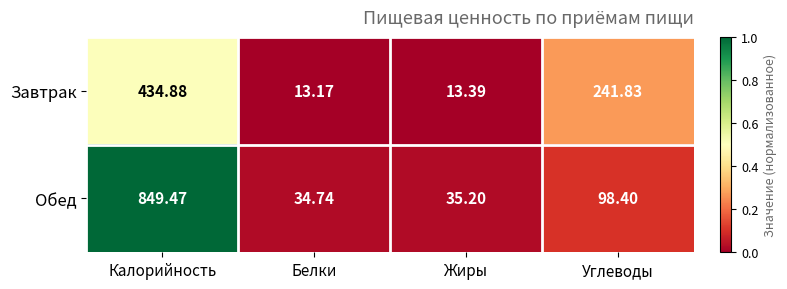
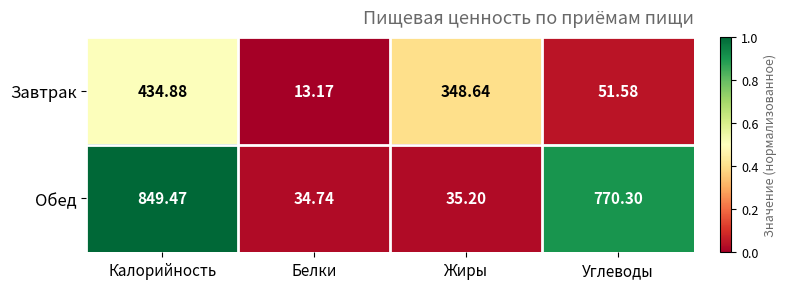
  {
    "Завтрак": {
      "Калорийность": 434.88,
      "Белки": 13.17,
-     "Жиры": 13.39,
-     "Углеводы": 241.83
+     "Жиры": 348.64,
+     "Углеводы": 51.58
    },
    "Обед": {
      "Калорийность": 849.47,
      "Белки": 34.74,
      "Жиры": 35.20,
-     "Углеводы": 98.40
+     "Углеводы": 770.30
    }
  }
